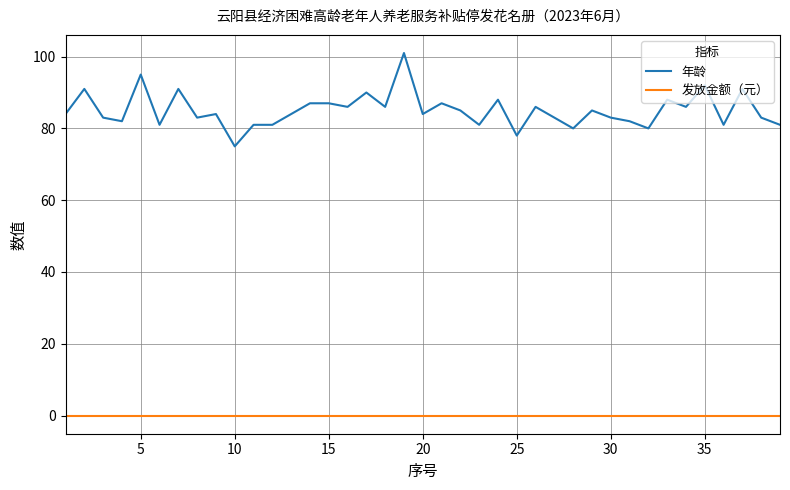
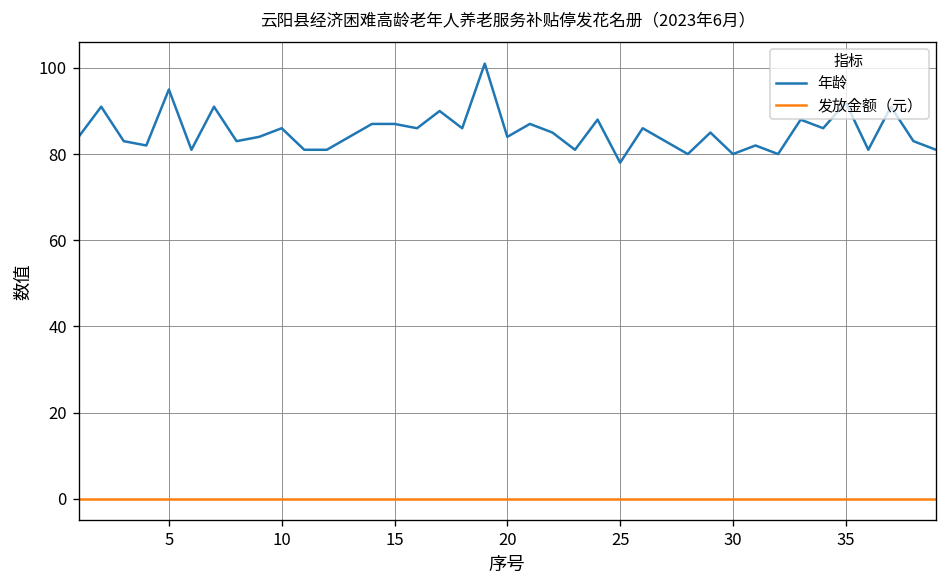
  {
    "年龄": {
      "5": 95,
-     "10": 75,
+     "10": 86,
      "15": 87,
      "20": 84,
      "25": 78,
-     "30": 83
+     "30": 80
    },
    "发放金额（元）": {
      "5": 0,
      "10": 0,
      "15": 0,
      "20": 0,
      "25": 0,
      "30": 0,
      "35": 0
    }
  }
